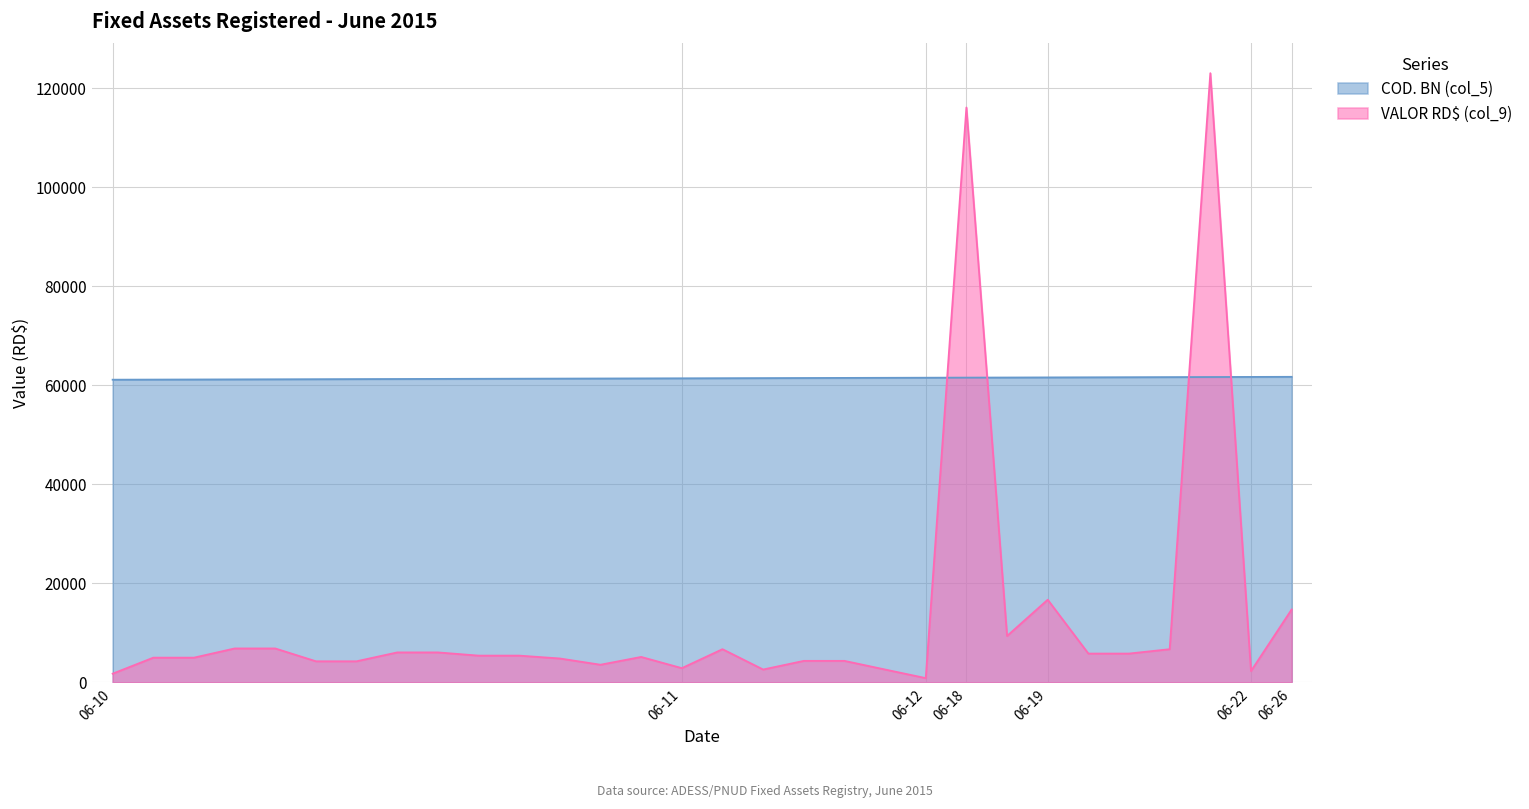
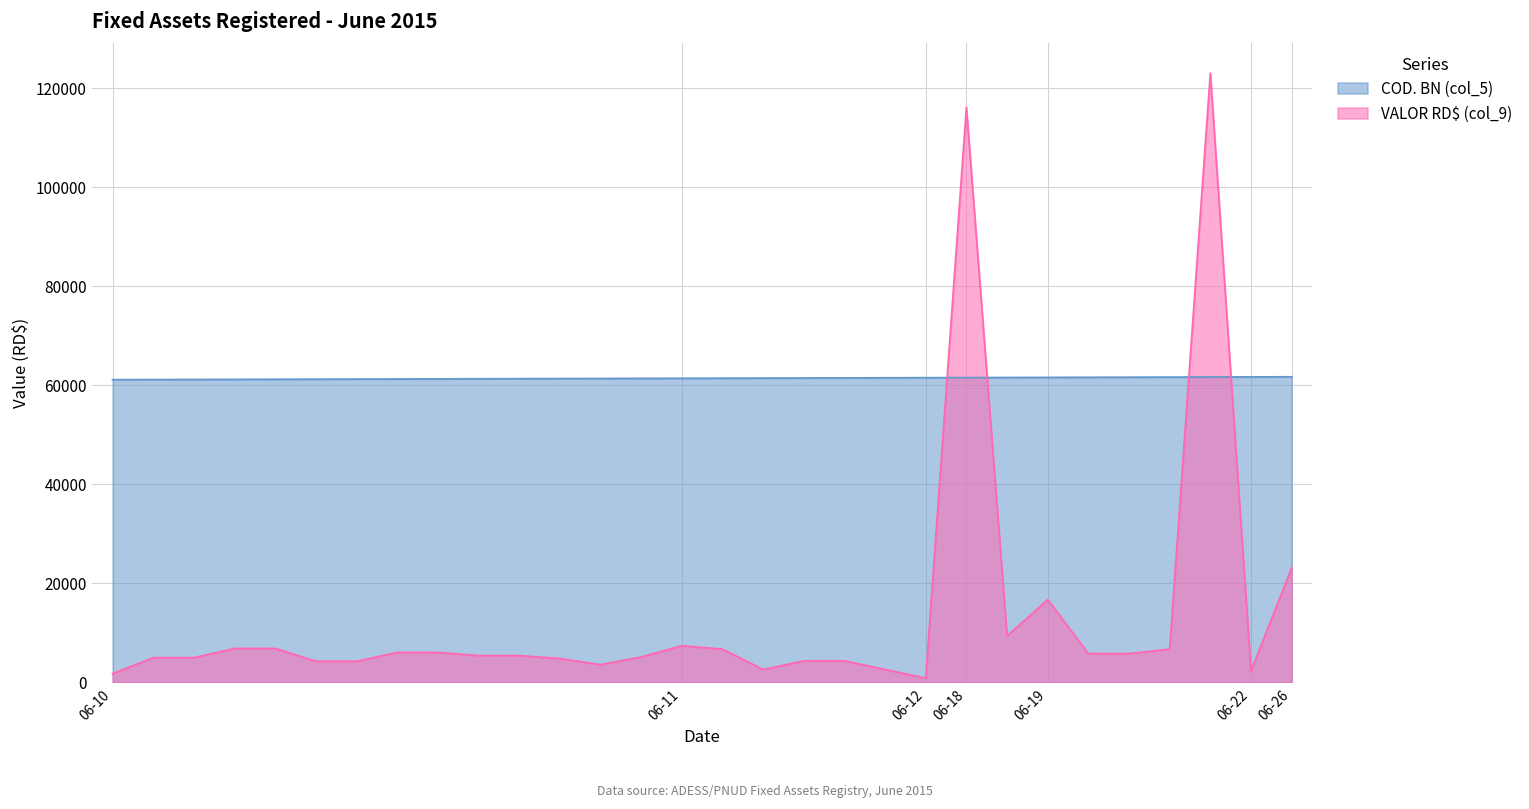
  {
    "COD. BN (col_5)": {
      "06-10": 61000,
      "06-11": 61000,
      "06-12": 62000,
      "06-18": 62000,
      "06-19": 62000,
      "06-22": 62000,
      "06-26": 62000
    },
    "VALOR RD$ (col_9)": {
      "06-10": 2000,
-     "06-11": 3000,
+     "06-11": 7000,
      "06-12": 1000,
      "06-18": 116000,
      "06-19": 17000,
      "06-22": 2000,
-     "06-26": 15000
+     "06-26": 23000
    }
  }
